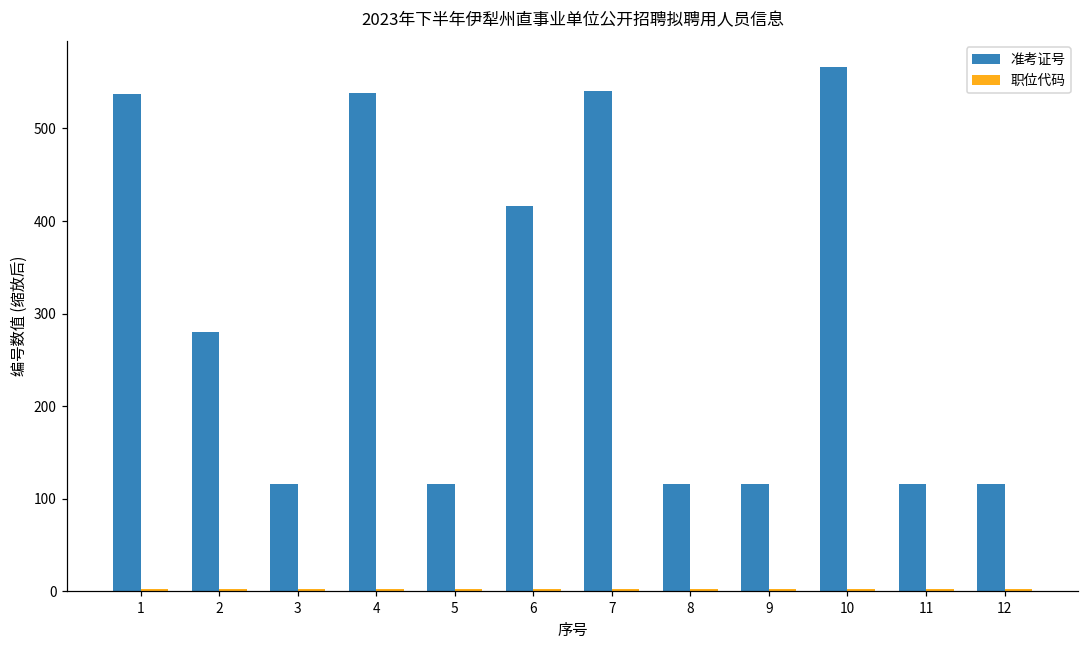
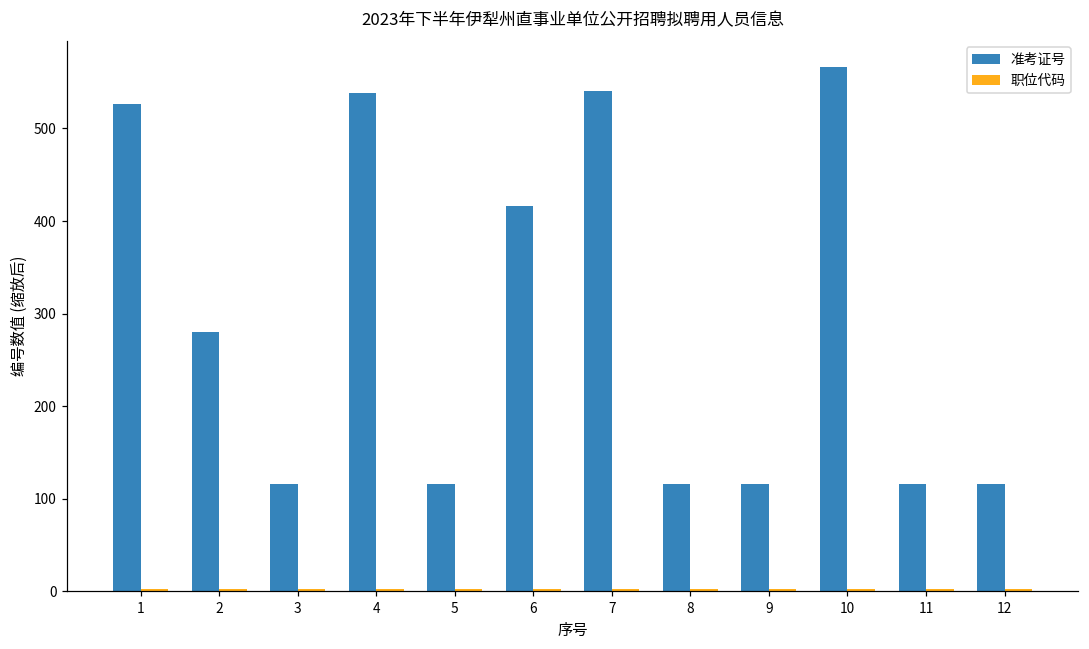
  {
    "准考证号": {
-     "1": 540,
+     "1": 530,
      "2": 280,
      "3": 120,
      "4": 540,
      "5": 120,
      "6": 420,
      "7": 540,
      "8": 120,
      "9": 120,
      "10": 570,
      "11": 120,
      "12": 120
    }
  }
